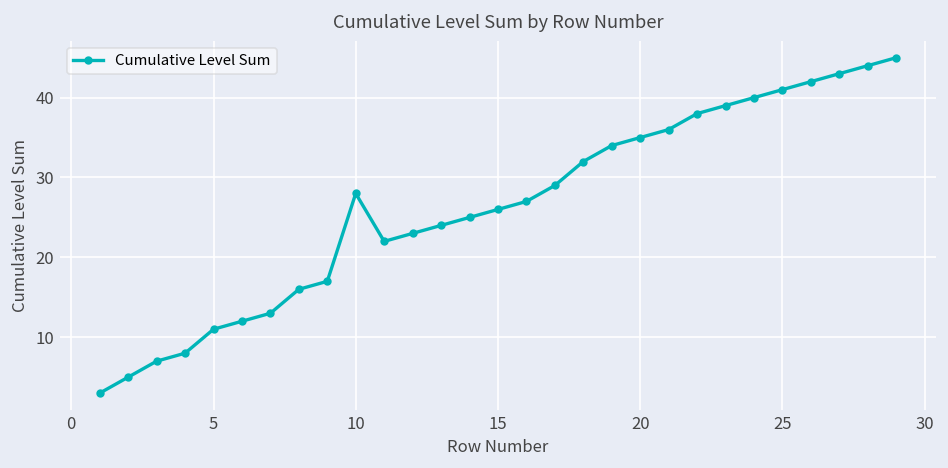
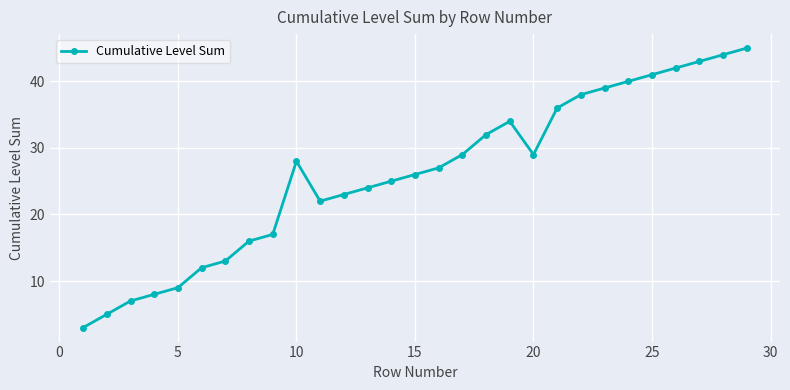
  {
-   "5": 11,
+   "5": 9,
    "10": 28,
    "15": 26,
-   "20": 35,
+   "20": 29,
    "25": 41
  }
